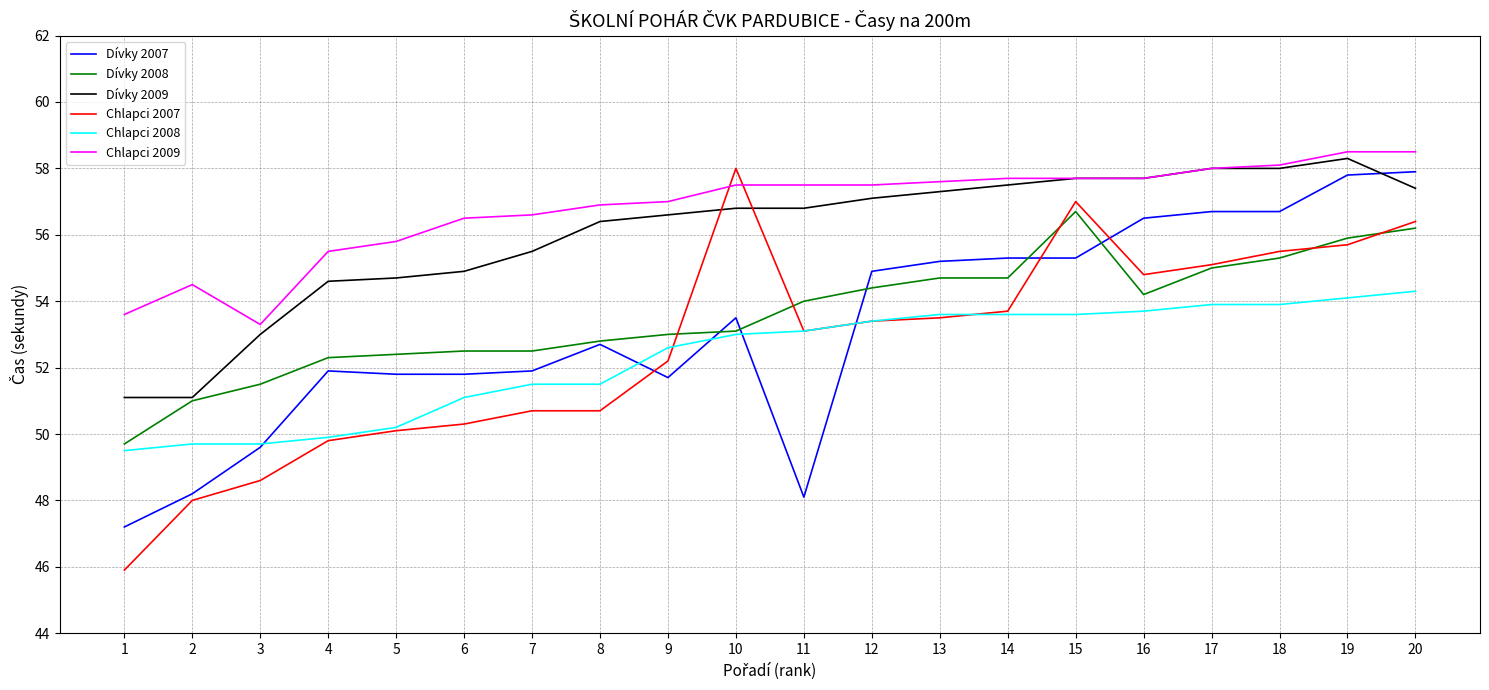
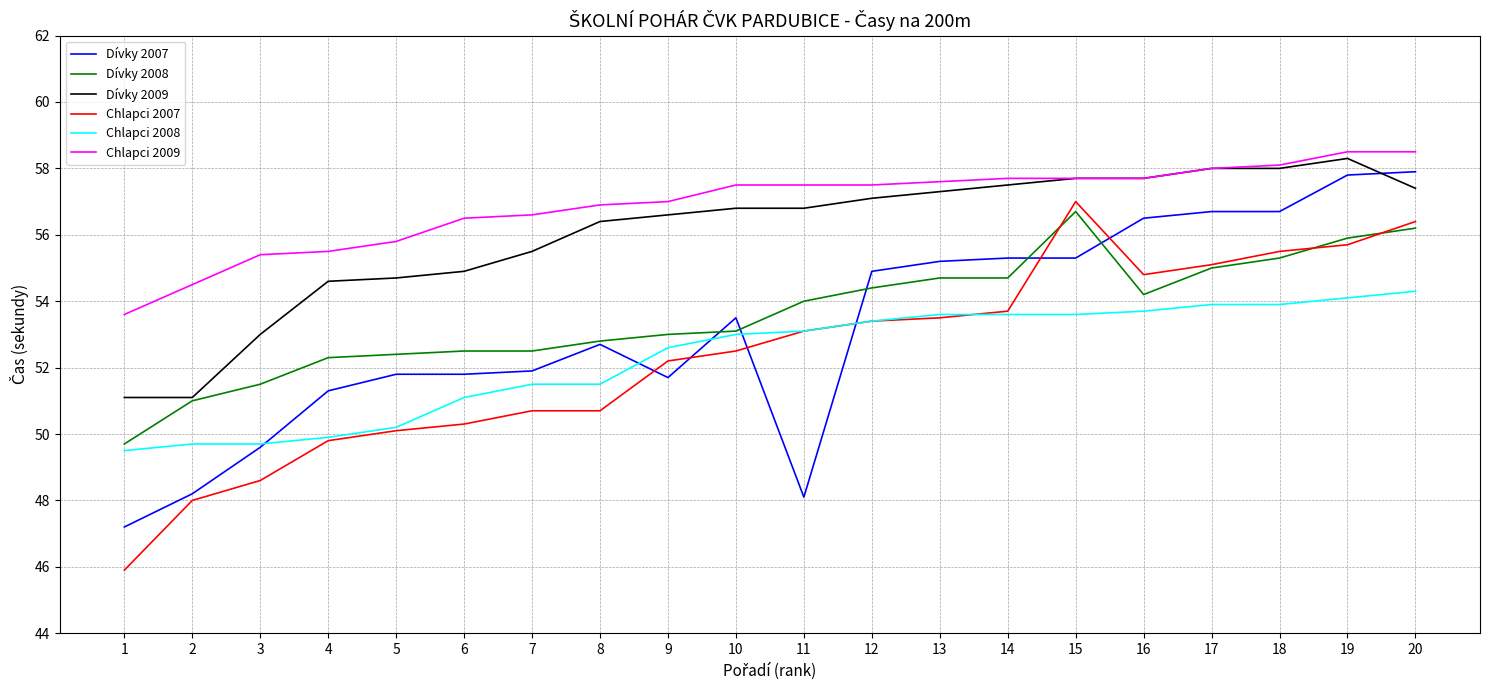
  {
    "Dívky 2007": {
      "1": 47.2,
      "2": 48.2,
      "3": 49.6,
-     "4": 51.9,
+     "4": 51.3,
      "5": 51.8,
      "6": 51.8,
      "7": 51.9,
      "8": 52.7,
      "9": 51.7,
      "10": 53.5,
      "11": 48.1,
      "12": 54.9,
      "13": 55.2,
      "14": 55.3,
      "15": 55.3,
      "16": 56.5,
      "17": 56.7,
      "18": 56.7,
      "19": 57.8,
      "20": 57.9
    },
    "Dívky 2008": {
      "1": 49.7,
      "2": 51.0,
      "3": 51.5,
      "4": 52.3,
      "5": 52.4,
      "6": 52.5,
      "7": 52.5,
      "8": 52.8,
      "9": 53.0,
      "10": 53.1,
      "11": 54.0,
      "12": 54.4,
      "13": 54.7,
      "14": 54.7,
      "15": 56.7,
      "16": 54.2,
      "17": 55.0,
      "18": 55.3,
      "19": 55.9,
      "20": 56.2
    },
    "Dívky 2009": {
      "1": 51.1,
      "2": 51.1,
      "3": 53.0,
      "4": 54.6,
      "5": 54.7,
      "6": 54.9,
      "7": 55.5,
      "8": 56.4,
      "9": 56.6,
      "10": 56.8,
      "11": 56.8,
      "12": 57.1,
      "13": 57.3,
      "14": 57.5,
      "18": 58.0,
      "19": 58.3,
      "20": 57.4
    },
    "Chlapci 2007": {
      "1": 45.9,
      "2": 48.0,
      "3": 48.6,
      "4": 49.8,
      "5": 50.1,
      "6": 50.3,
      "7": 50.7,
      "8": 50.7,
      "9": 52.2,
-     "10": 58.0,
+     "10": 52.5,
      "13": 53.5,
      "14": 53.7,
      "15": 57.0,
      "16": 54.8,
      "17": 55.1,
      "18": 55.5,
      "19": 55.7,
      "20": 56.4
    },
    "Chlapci 2008": {
      "1": 49.5,
      "2": 49.7,
      "3": 49.7,
      "4": 49.9,
      "5": 50.2,
      "6": 51.1,
      "7": 51.5,
      "8": 51.5,
      "9": 52.6,
      "10": 53.0,
      "13": 53.6,
      "14": 53.6,
      "15": 53.6,
      "16": 53.7,
      "17": 53.9,
      "18": 53.9,
      "19": 54.1,
      "20": 54.3
    },
    "Chlapci 2009": {
      "1": 53.6,
      "2": 54.5,
-     "3": 53.3,
+     "3": 55.4,
      "4": 55.5,
      "5": 55.8,
      "6": 56.5,
      "7": 56.6,
      "8": 56.9,
      "9": 57.0,
      "10": 57.5,
      "11": 57.5,
      "12": 57.5,
      "13": 57.6,
      "14": 57.7,
      "18": 58.1,
      "19": 58.5,
      "20": 58.5
    }
  }
